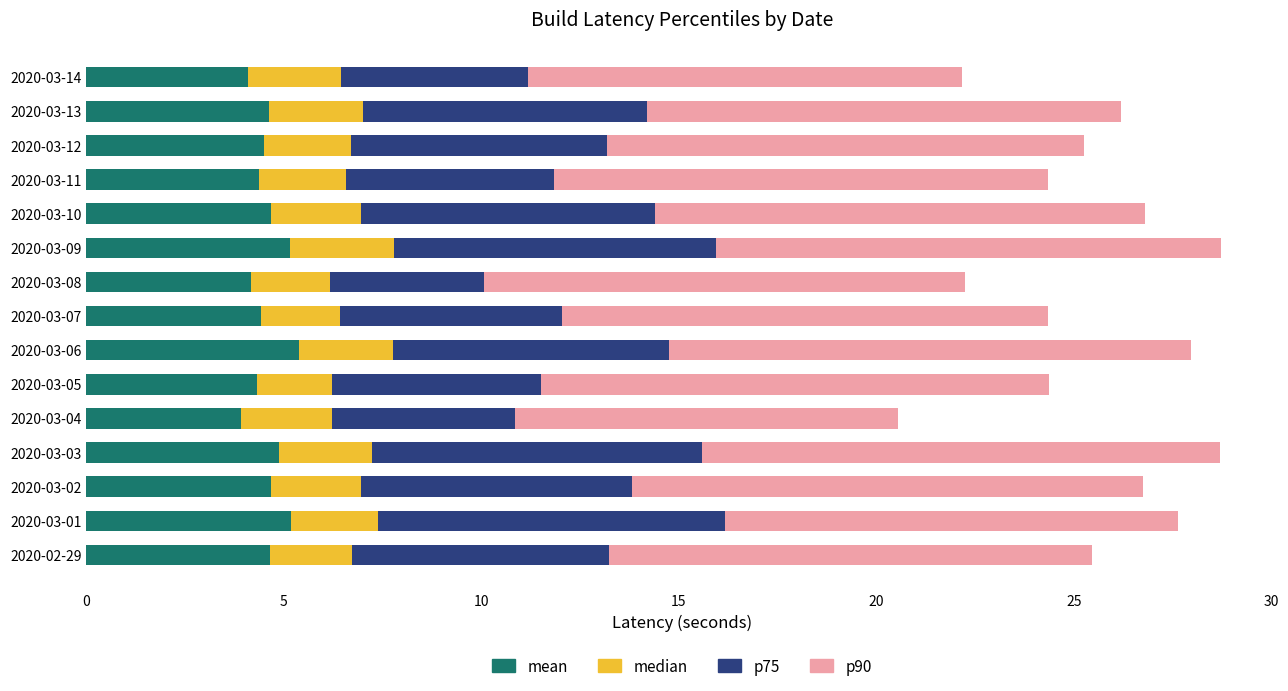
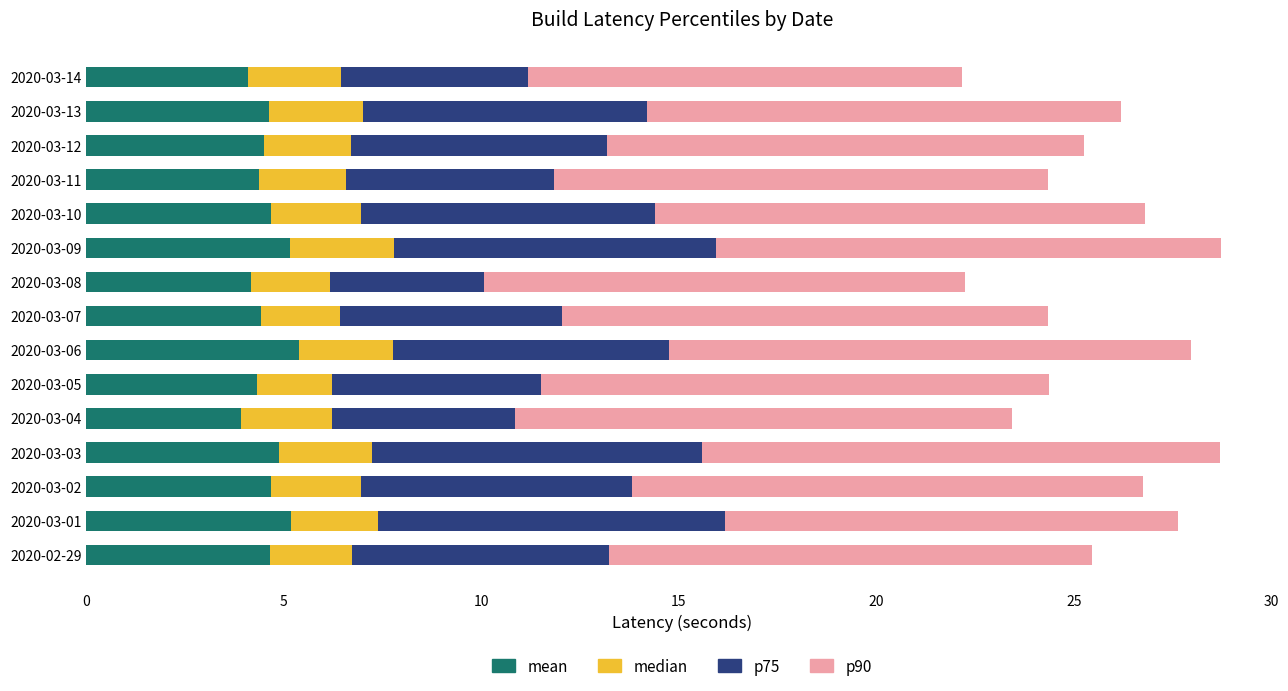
  {
    "mean": {
      "2020-03-14": 4.1,
      "2020-03-13": 4.6,
      "2020-03-12": 4.5,
      "2020-03-11": 4.4,
      "2020-03-10": 4.7,
      "2020-03-09": 5.2,
      "2020-03-08": 4.2,
      "2020-03-07": 4.4,
      "2020-03-06": 5.4,
      "2020-03-05": 4.3,
      "2020-03-04": 3.9,
      "2020-03-03": 4.9,
      "2020-03-02": 4.7,
      "2020-03-01": 5.2,
      "2020-02-29": 4.7
    },
    "median": {
      "2020-03-14": 2.3,
      "2020-03-13": 2.4,
      "2020-03-12": 2.2,
      "2020-03-11": 2.2,
      "2020-03-10": 2.3,
      "2020-03-09": 2.6,
      "2020-03-08": 2.0,
      "2020-03-07": 2.0,
      "2020-03-06": 2.4,
      "2020-03-05": 1.9,
      "2020-03-04": 2.3,
      "2020-03-03": 2.4,
      "2020-03-02": 2.3,
      "2020-03-01": 2.2,
      "2020-02-29": 2.1
    },
    "p75": {
      "2020-03-14": 4.7,
      "2020-03-13": 7.2,
      "2020-03-12": 6.5,
      "2020-03-11": 5.3,
      "2020-03-10": 7.4,
      "2020-03-09": 8.2,
      "2020-03-08": 3.9,
      "2020-03-07": 5.6,
      "2020-03-06": 7.0,
      "2020-03-05": 5.3,
      "2020-03-04": 4.6,
      "2020-03-03": 8.4,
      "2020-03-02": 6.9,
      "2020-03-01": 8.8,
      "2020-02-29": 6.5
    },
    "p90": {
      "2020-03-14": 11.0,
      "2020-03-13": 12.0,
      "2020-03-12": 12.1,
      "2020-03-11": 12.5,
      "2020-03-10": 12.4,
      "2020-03-09": 12.8,
      "2020-03-08": 12.2,
      "2020-03-07": 12.3,
      "2020-03-06": 13.2,
      "2020-03-05": 12.9,
-     "2020-03-04": 9.7,
+     "2020-03-04": 12.6,
      "2020-03-03": 13.1,
      "2020-03-02": 12.9,
      "2020-03-01": 11.5,
      "2020-02-29": 12.2
    }
  }
